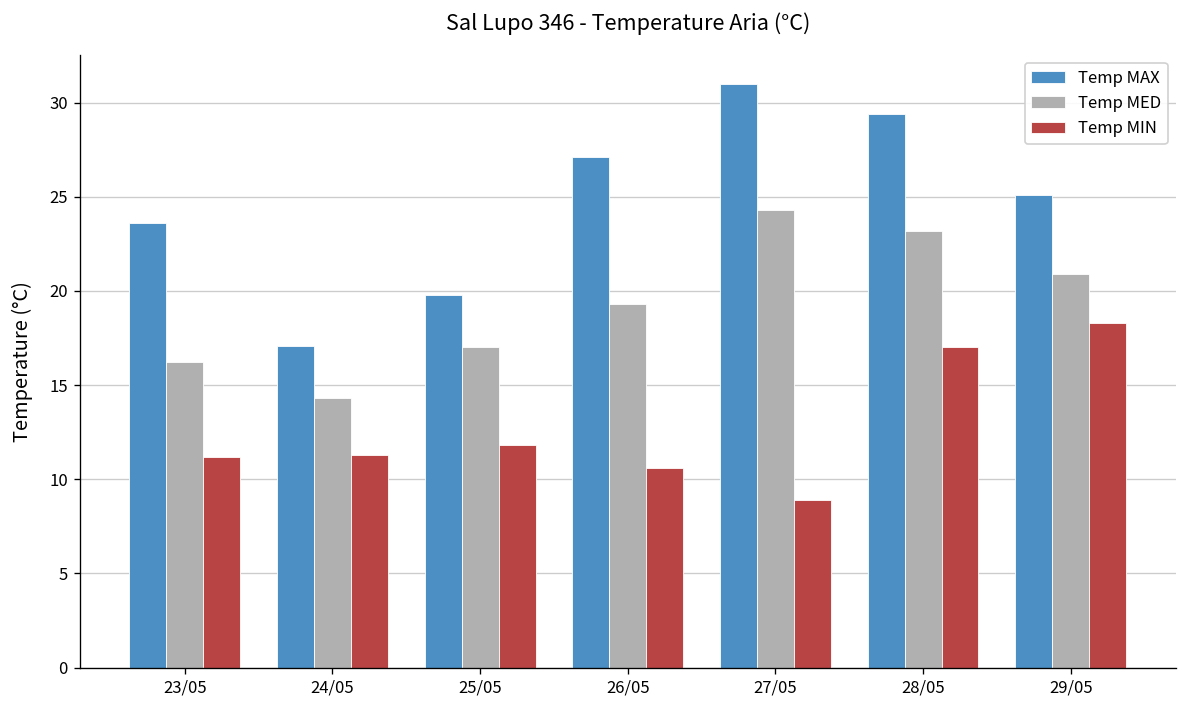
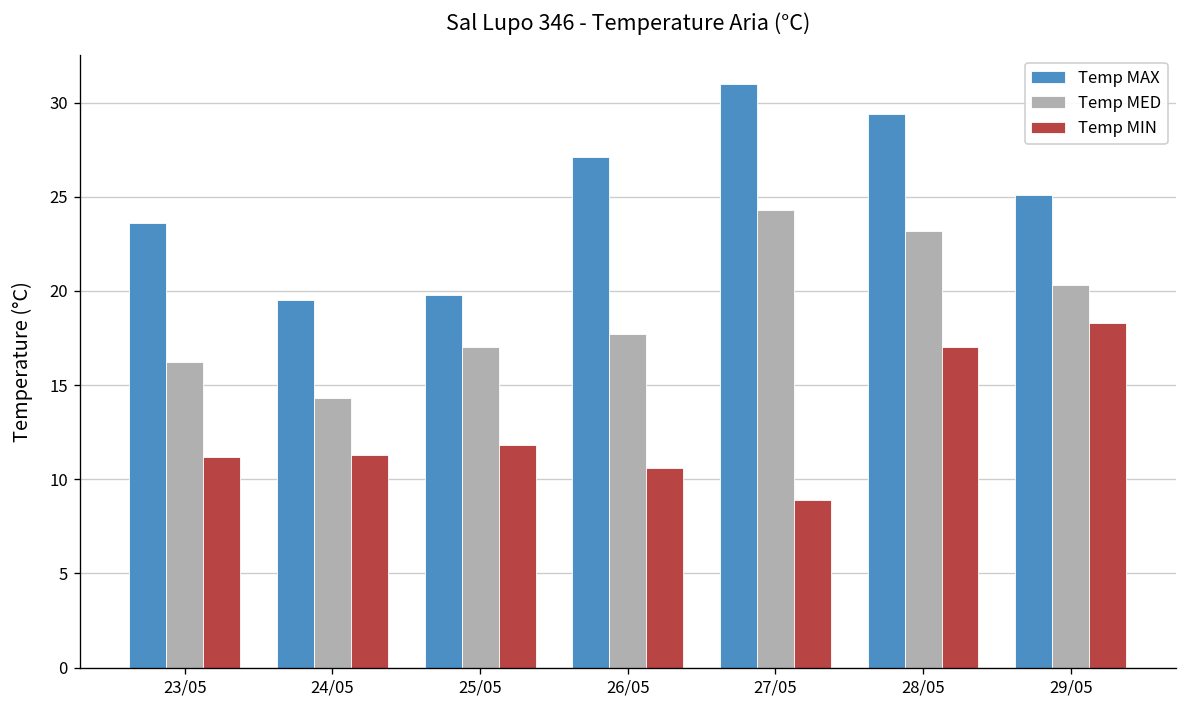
  {
    "Temp MAX": {
      "23/05": 23.6,
-     "24/05": 17.1,
+     "24/05": 19.5,
      "25/05": 19.8,
      "26/05": 27.1,
      "27/05": 31.0,
      "28/05": 29.4,
      "29/05": 25.1
    },
    "Temp MED": {
      "23/05": 16.2,
      "24/05": 14.3,
      "25/05": 17.0,
-     "26/05": 19.3,
+     "26/05": 17.7,
      "27/05": 24.3,
      "28/05": 23.2,
-     "29/05": 20.9
+     "29/05": 20.3
    },
    "Temp MIN": {
      "23/05": 11.2,
      "24/05": 11.3,
      "25/05": 11.8,
      "26/05": 10.6,
      "27/05": 8.9,
      "28/05": 17.0,
      "29/05": 18.3
    }
  }
